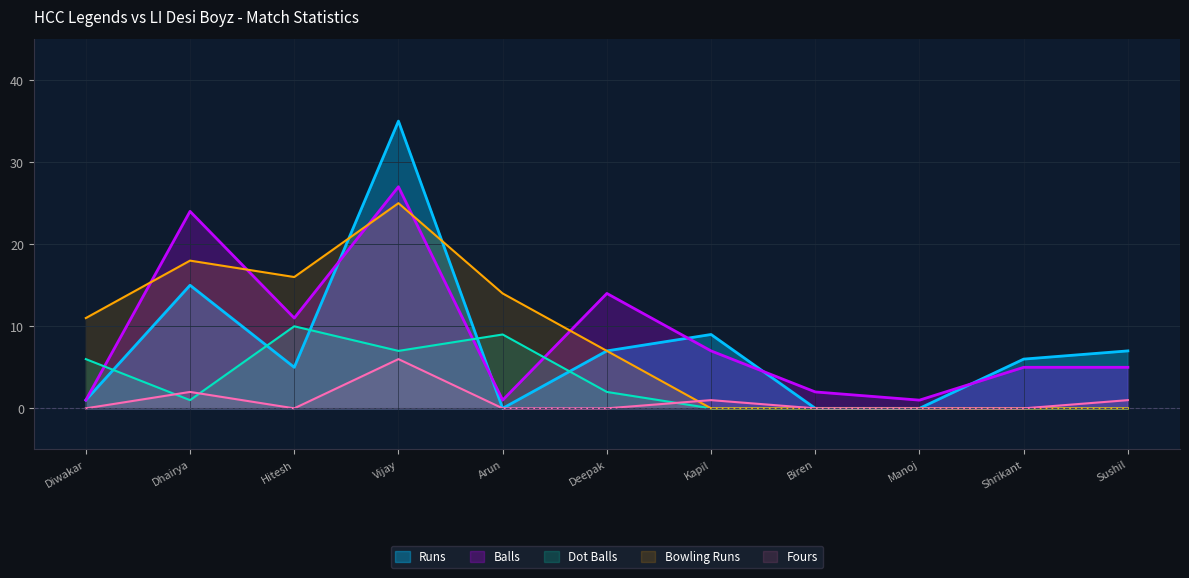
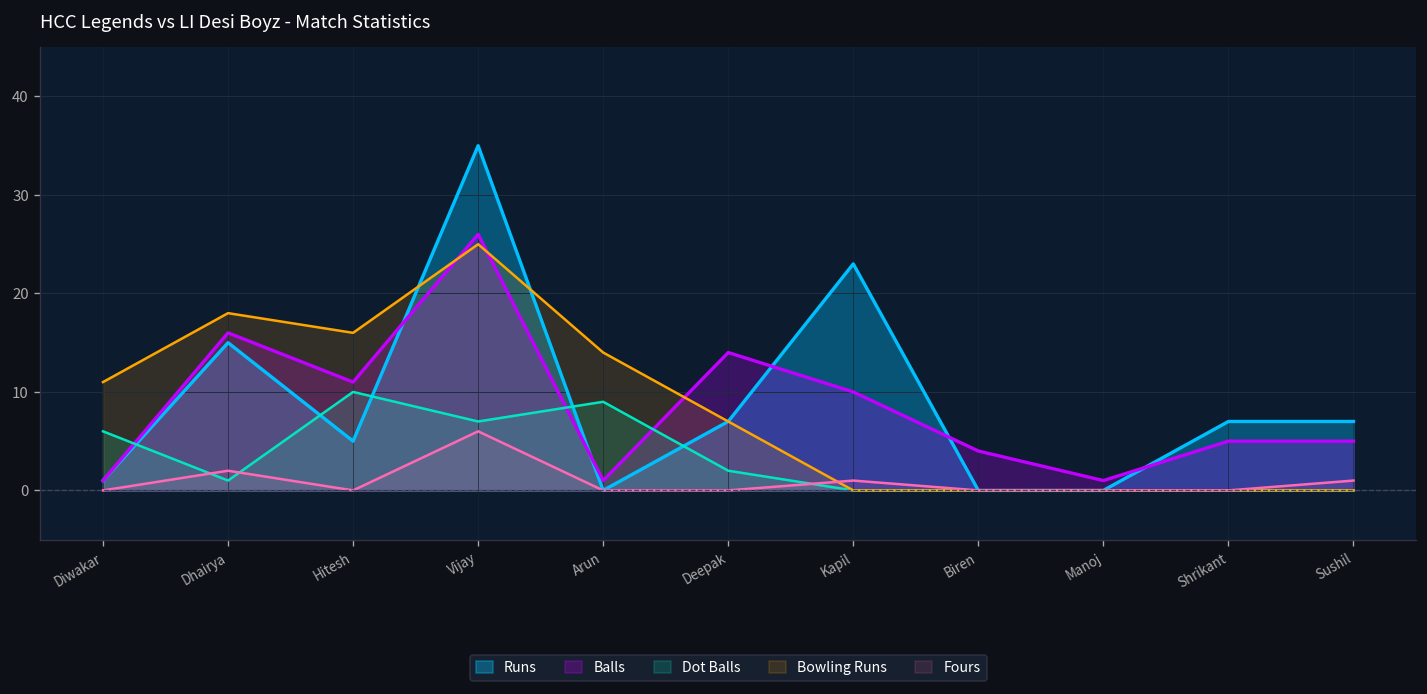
  {
    "Runs": {
      "Dhairya": 15,
      "Hitesh": 5,
      "Vijay": 35,
-     "Kapil": 9,
-     "Shrikant": 6,
+     "Kapil": 23,
+     "Shrikant": 7,
      "Sushil": 7
    },
    "Balls": {
-     "Dhairya": 24,
+     "Dhairya": 16,
      "Hitesh": 11,
-     "Vijay": 27,
+     "Vijay": 26,
      "Arun": 1,
      "Deepak": 14,
-     "Kapil": 7,
-     "Biren": 2,
+     "Kapil": 10,
+     "Biren": 4,
      "Manoj": 1,
      "Shrikant": 5,
      "Sushil": 5
    },
    "Dot Balls": {
      "Diwakar": 6,
      "Dhairya": 1,
      "Hitesh": 10,
      "Vijay": 7,
      "Arun": 9,
      "Deepak": 2
    }
  }
